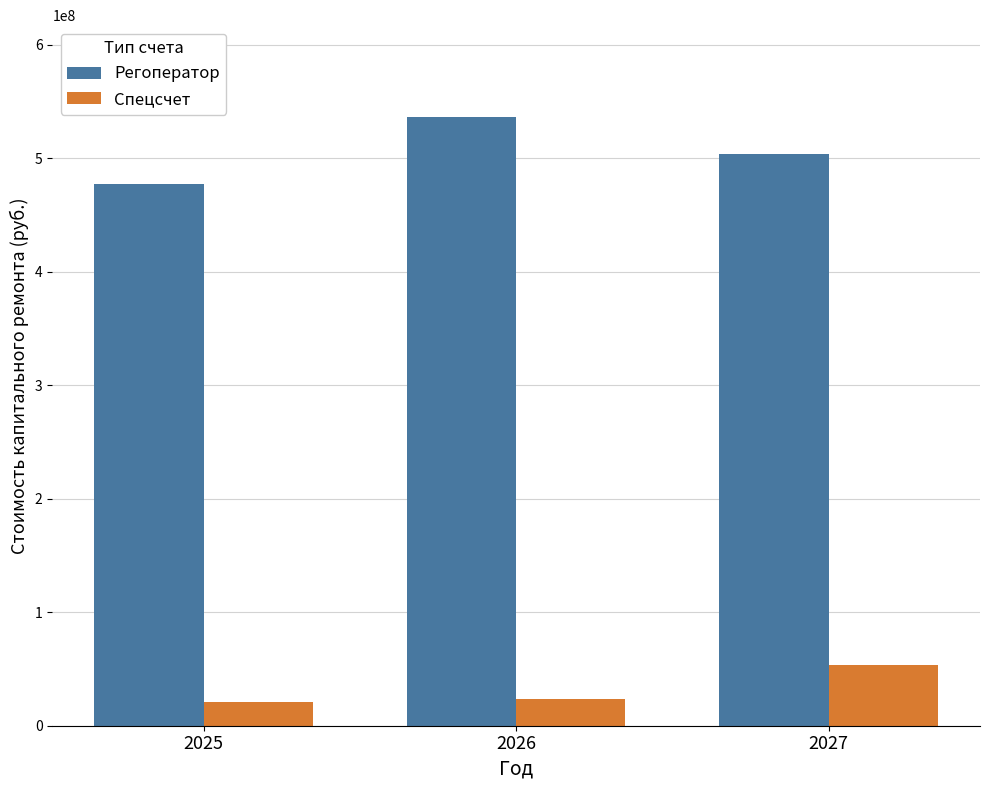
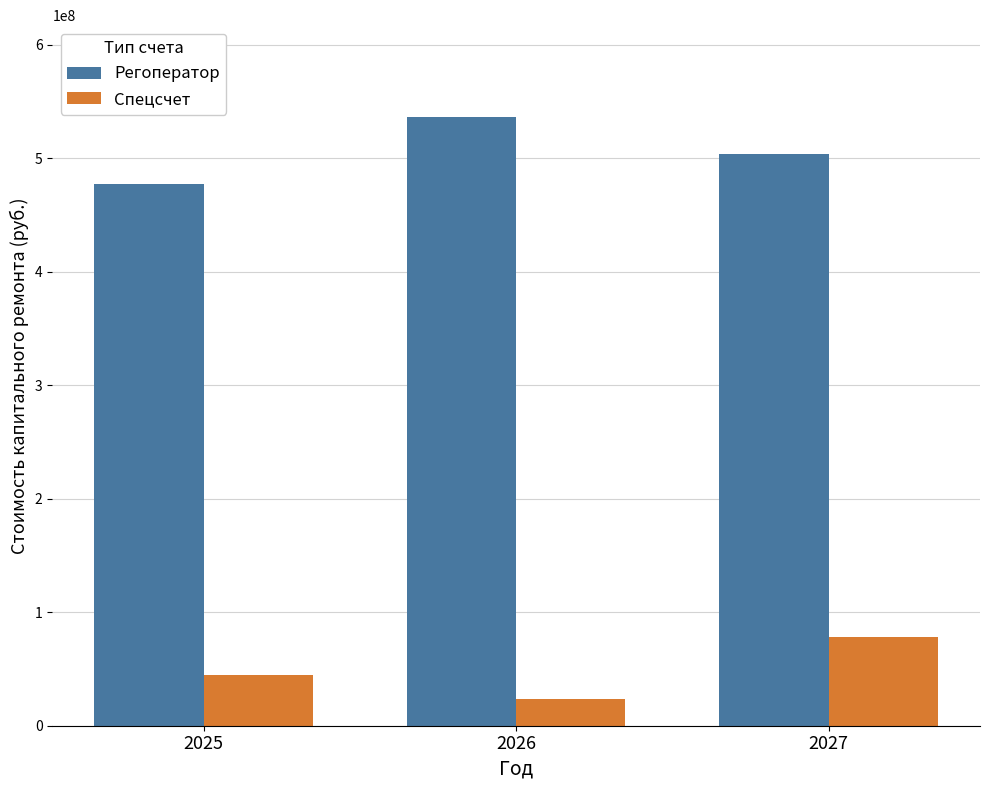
  {
    "Регоператор": {
      "2025": 477000000,
      "2026": 537000000,
      "2027": 504000000
    },
    "Спецсчет": {
-     "2025": 21000000,
+     "2025": 44000000,
      "2026": 24000000,
-     "2027": 53000000
+     "2027": 78000000
    }
  }
